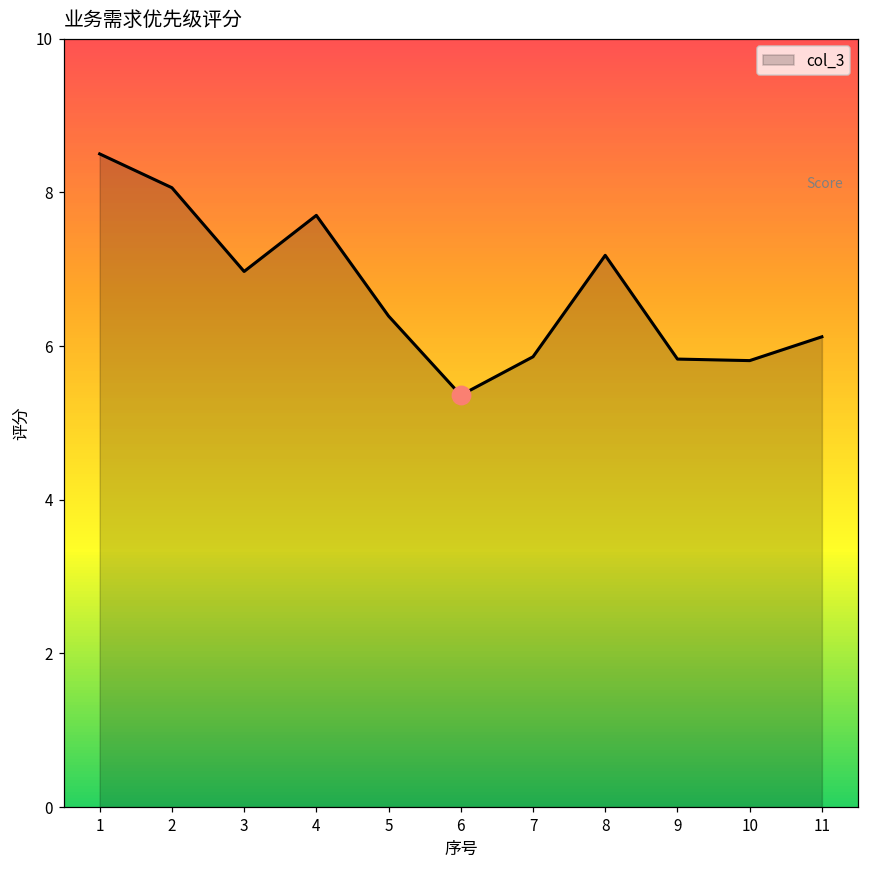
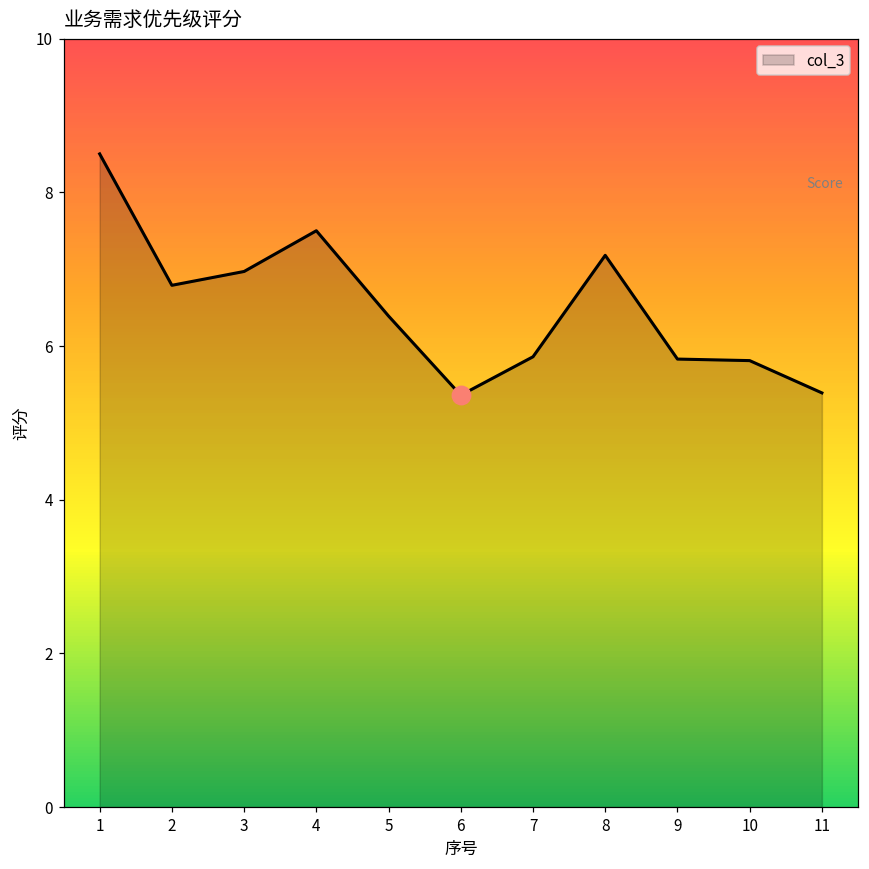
  {
    "col_3": {
      "1": 8.5,
-     "2": 8.1,
+     "2": 6.8,
      "3": 7.0,
-     "4": 7.7,
+     "4": 7.5,
      "5": 6.4,
      "7": 5.9,
      "8": 7.2,
      "9": 5.8,
      "10": 5.8,
-     "11": 6.1
+     "11": 5.4
    }
  }
